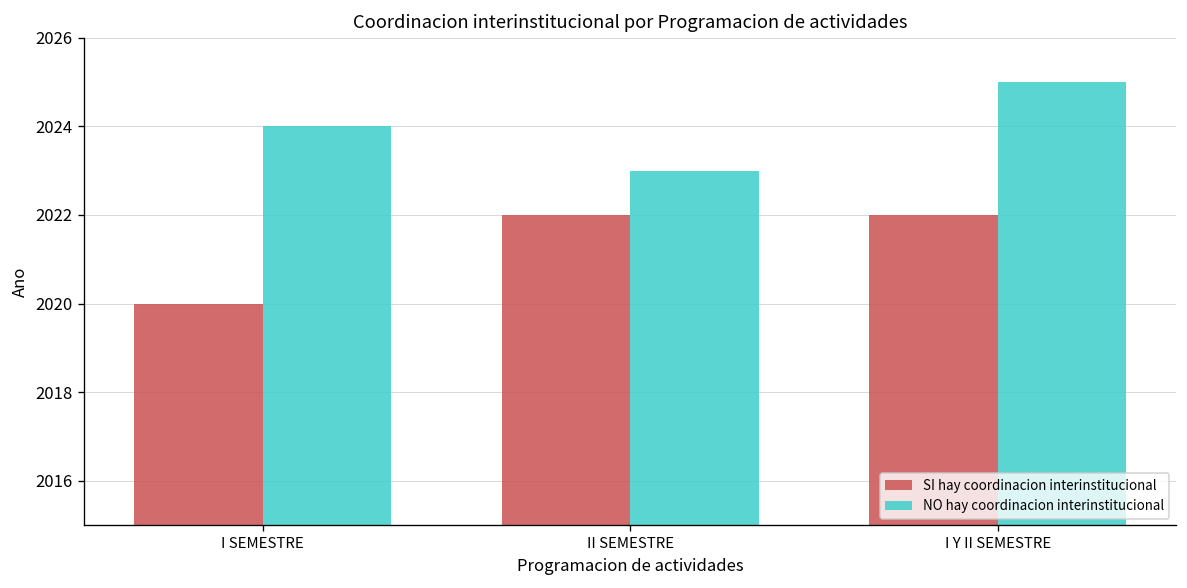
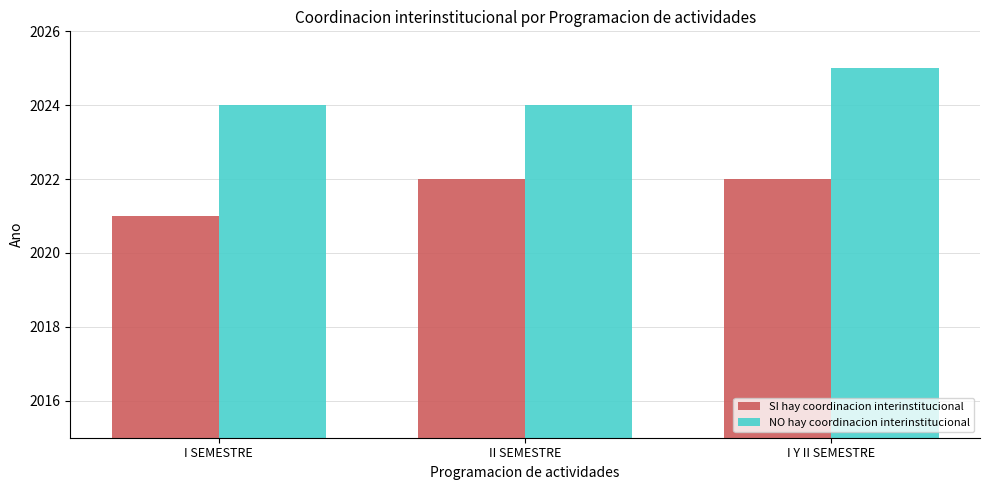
  {
    "SI hay coordinacion interinstitucional": {
-     "I SEMESTRE": 2020,
+     "I SEMESTRE": 2021,
      "II SEMESTRE": 2022,
      "I Y II SEMESTRE": 2022
    },
    "NO hay coordinacion interinstitucional": {
      "I SEMESTRE": 2024,
-     "II SEMESTRE": 2023,
+     "II SEMESTRE": 2024,
      "I Y II SEMESTRE": 2025
    }
  }
